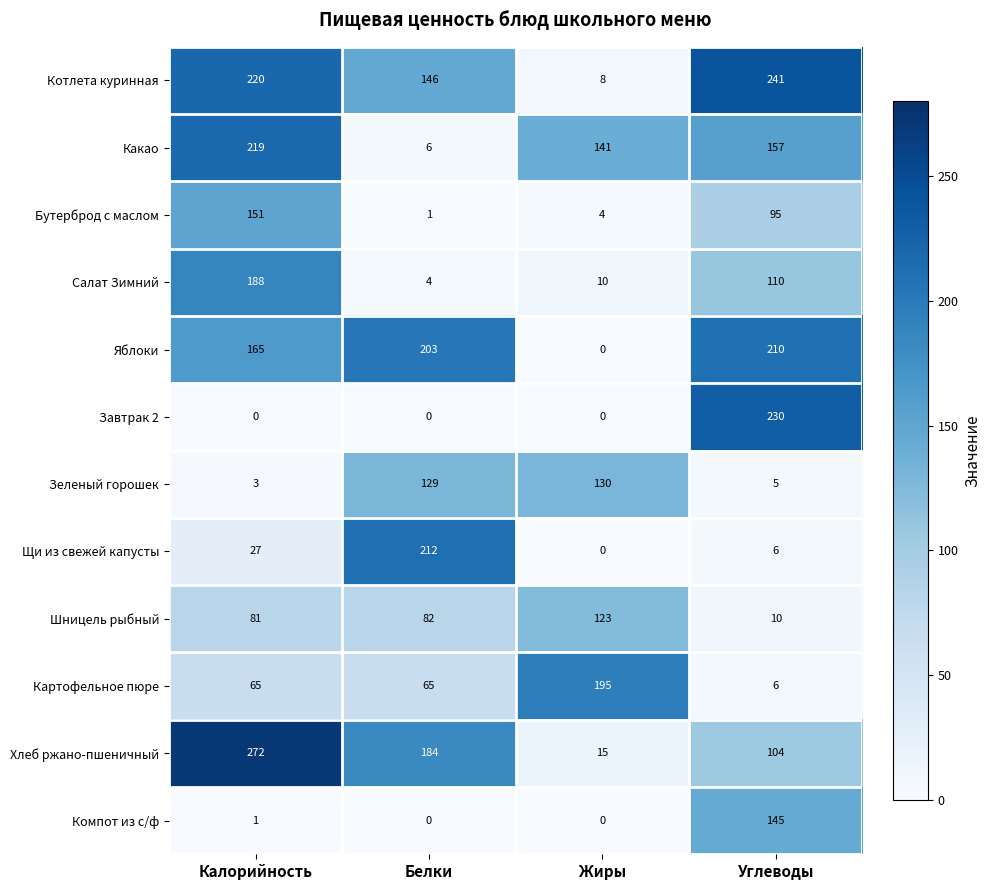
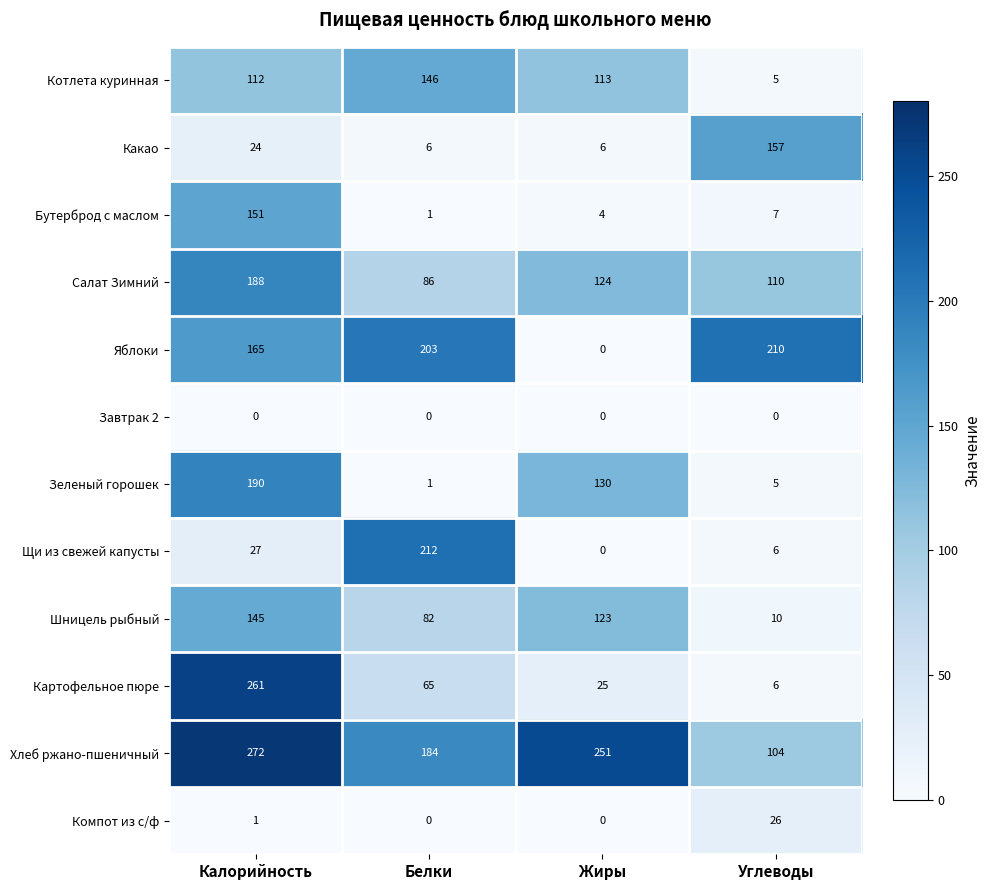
  {
    "Котлета куринная": {
-     "Калорийность": 220,
+     "Калорийность": 112,
      "Белки": 146,
-     "Жиры": 8,
-     "Углеводы": 241
+     "Жиры": 113,
+     "Углеводы": 5
    },
    "Какао": {
-     "Калорийность": 219,
+     "Калорийность": 24,
      "Белки": 6,
-     "Жиры": 141,
+     "Жиры": 6,
      "Углеводы": 157
    },
    "Бутерброд с маслом": {
      "Калорийность": 151,
      "Белки": 1,
      "Жиры": 4,
-     "Углеводы": 95
+     "Углеводы": 7
    },
    "Салат Зимний": {
      "Калорийность": 188,
-     "Белки": 4,
-     "Жиры": 10,
+     "Белки": 86,
+     "Жиры": 124,
      "Углеводы": 110
    },
    "Яблоки": {
      "Калорийность": 165,
      "Белки": 203,
      "Жиры": 0,
      "Углеводы": 210
    },
    "Завтрак 2": {
      "Калорийность": 0,
      "Белки": 0,
      "Жиры": 0,
-     "Углеводы": 230
+     "Углеводы": 0
    },
    "Зеленый горошек": {
-     "Калорийность": 3,
-     "Белки": 129,
+     "Калорийность": 190,
+     "Белки": 1,
      "Жиры": 130,
      "Углеводы": 5
    },
    "Щи из свежей капусты": {
      "Калорийность": 27,
      "Белки": 212,
      "Жиры": 0,
      "Углеводы": 6
    },
    "Шницель рыбный": {
-     "Калорийность": 81,
+     "Калорийность": 145,
      "Белки": 82,
      "Жиры": 123,
      "Углеводы": 10
    },
    "Картофельное пюре": {
-     "Калорийность": 65,
+     "Калорийность": 261,
      "Белки": 65,
-     "Жиры": 195,
+     "Жиры": 25,
      "Углеводы": 6
    },
    "Хлеб ржано-пшеничный": {
      "Калорийность": 272,
      "Белки": 184,
-     "Жиры": 15,
+     "Жиры": 251,
      "Углеводы": 104
    },
    "Компот из с/ф": {
      "Калорийность": 1,
      "Белки": 0,
      "Жиры": 0,
-     "Углеводы": 145
+     "Углеводы": 26
    }
  }
